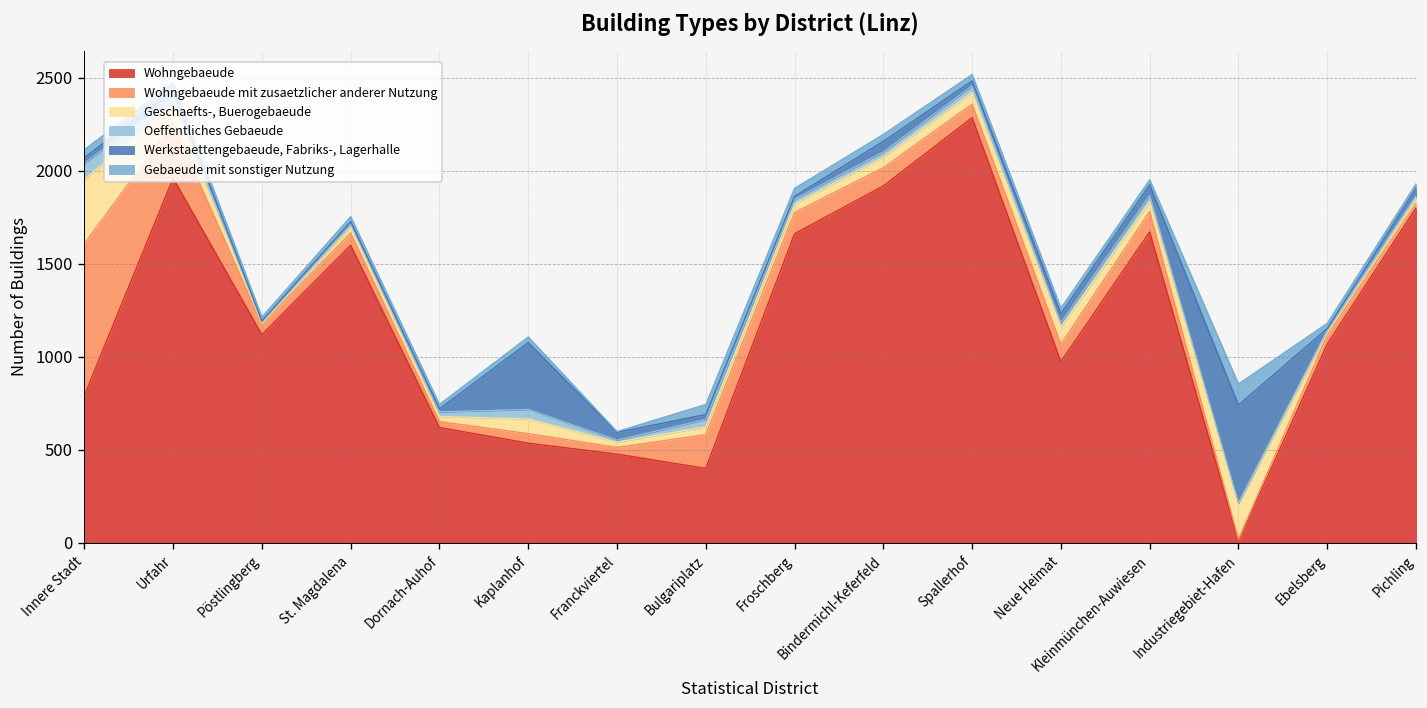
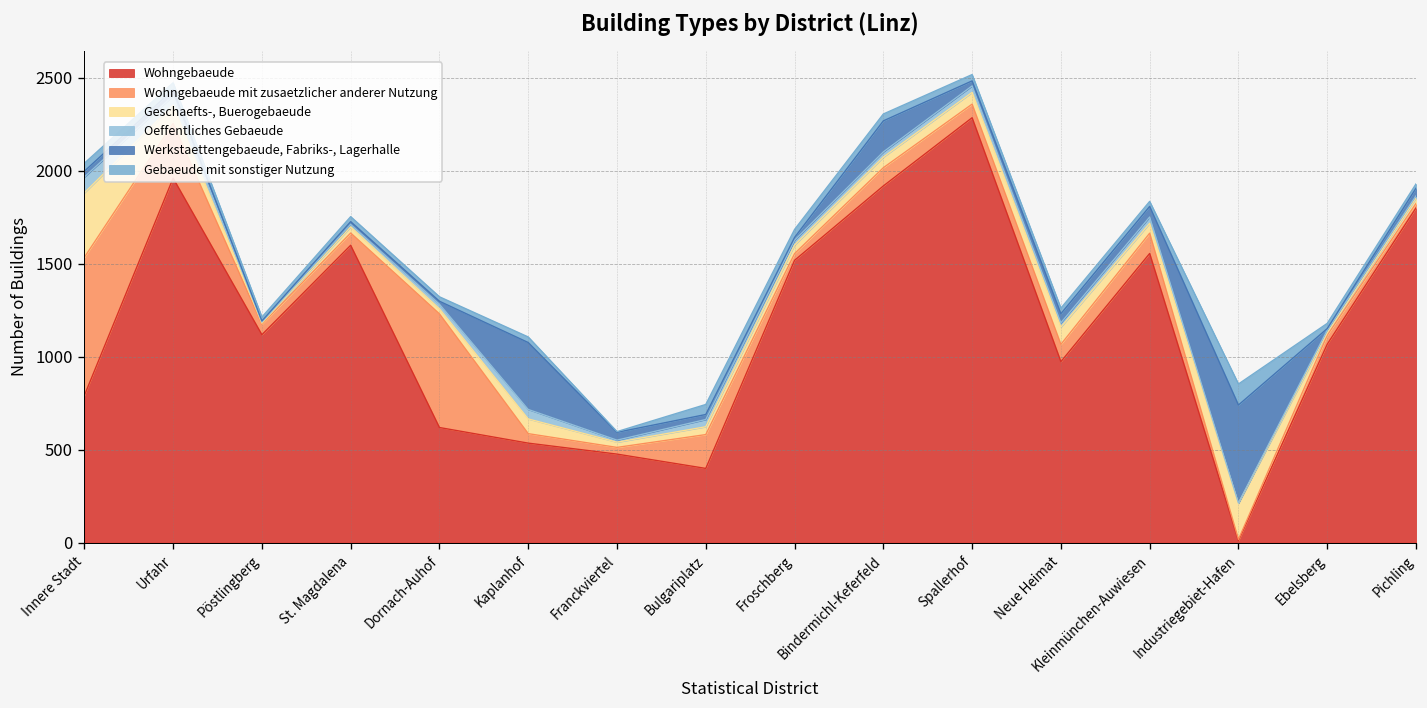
  {
    "Wohngebaeude": {
      "Innere Stadt": 790,
      "Urfahr": 1960,
      "Pöstlingberg": 1120,
      "St. Magdalena": 1600,
      "Dornach-Auhof": 620,
      "Kaplanhof": 540,
      "Franckviertel": 480,
      "Bulgariplatz": 400,
-     "Froschberg": 1660,
+     "Froschberg": 1520,
      "Bindermichl-Keferfeld": 1920,
      "Spallerhof": 2290,
      "Neue Heimat": 970,
-     "Kleinmünchen-Auwiesen": 1670,
+     "Kleinmünchen-Auwiesen": 1560,
      "Ebelsberg": 1070,
      "Pichling": 1800
    },
    "Wohngebaeude mit zusaetzlicher anderer Nutzung": {
-     "Innere Stadt": 820,
+     "Innere Stadt": 740,
      "St. Magdalena": 70,
-     "Dornach-Auhof": 30,
+     "Dornach-Auhof": 610,
      "Kaplanhof": 50,
      "Franckviertel": 40,
      "Bulgariplatz": 180,
-     "Froschberg": 110,
+     "Froschberg": 40,
      "Bindermichl-Keferfeld": 100,
      "Spallerhof": 70,
      "Neue Heimat": 90,
      "Kleinmünchen-Auwiesen": 110,
      "Pichling": 20
    },
    "Geschaefts-, Buerogebaeude": {
      "Innere Stadt": 350,
      "Dornach-Auhof": 30,
      "Kaplanhof": 80,
      "Bulgariplatz": 40,
      "Froschberg": 50,
      "Bindermichl-Keferfeld": 60,
      "Spallerhof": 60,
      "Neue Heimat": 90,
      "Kleinmünchen-Auwiesen": 50
    },
    "Werkstaettengebaeude, Fabriks-, Lagerhalle": {
      "Innere Stadt": 30,
      "Kaplanhof": 360,
      "Bulgariplatz": 30,
-     "Bindermichl-Keferfeld": 60,
+     "Bindermichl-Keferfeld": 170,
      "Spallerhof": 30,
      "Neue Heimat": 50,
      "Kleinmünchen-Auwiesen": 60,
      "Industriegebiet-Hafen": 530,
      "Pichling": 40
    }
  }
